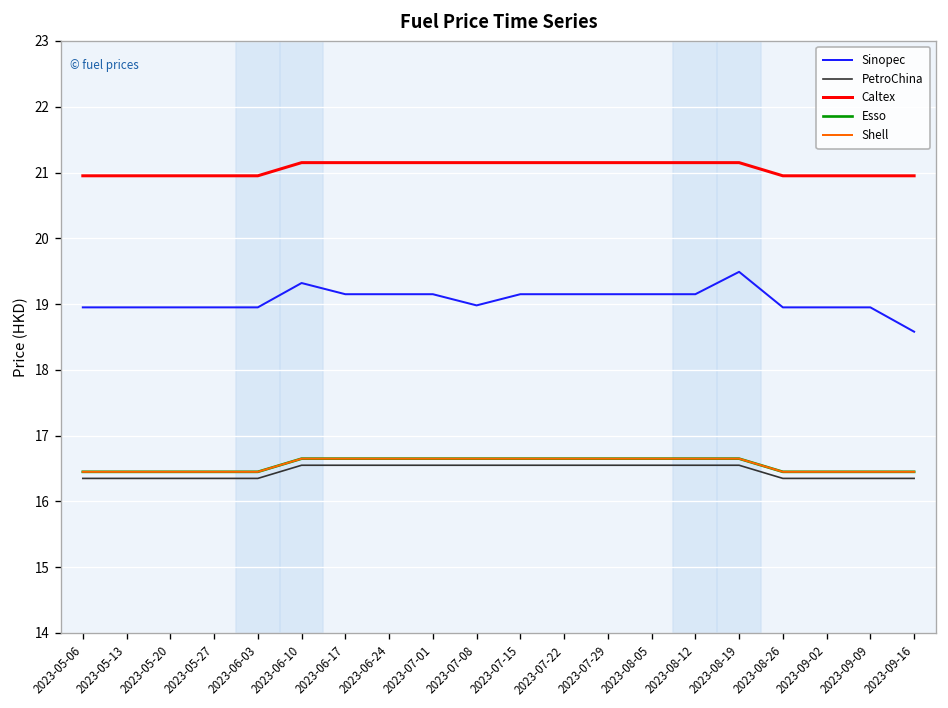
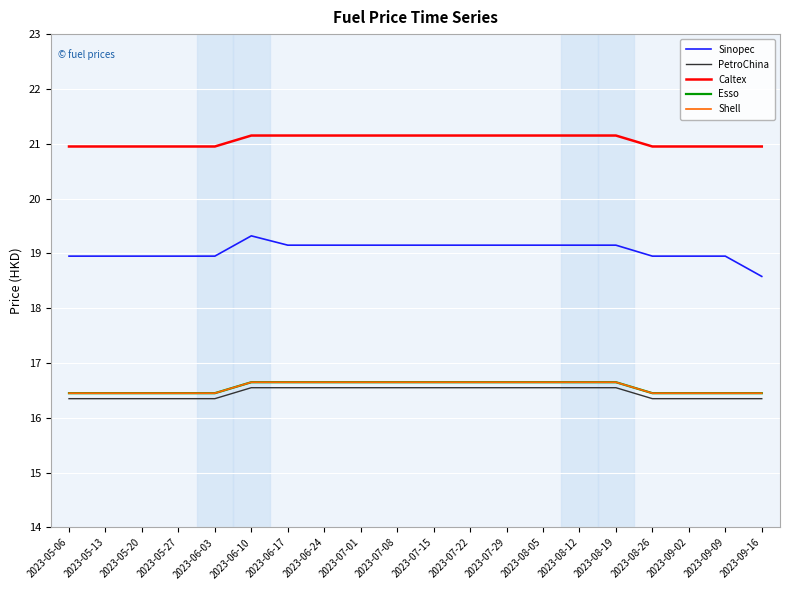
  {
    "Sinopec": {
      "2023-05-06": 19.0,
      "2023-05-13": 19.0,
      "2023-05-20": 19.0,
      "2023-05-27": 19.0,
      "2023-06-03": 19.0,
      "2023-06-10": 19.3,
      "2023-06-17": 19.2,
      "2023-06-24": 19.2,
      "2023-07-01": 19.2,
-     "2023-07-08": 19.0,
+     "2023-07-08": 19.2,
      "2023-07-15": 19.2,
      "2023-07-22": 19.2,
      "2023-07-29": 19.2,
      "2023-08-05": 19.2,
      "2023-08-12": 19.2,
-     "2023-08-19": 19.5,
+     "2023-08-19": 19.2,
      "2023-08-26": 19.0,
      "2023-09-02": 19.0,
      "2023-09-09": 19.0,
      "2023-09-16": 18.6
    },
    "PetroChina": {
      "2023-05-06": 16.4,
      "2023-05-13": 16.4,
      "2023-05-20": 16.4,
      "2023-05-27": 16.4,
      "2023-06-03": 16.4,
      "2023-06-10": 16.6,
      "2023-06-17": 16.6,
      "2023-06-24": 16.6,
      "2023-07-01": 16.6,
      "2023-07-08": 16.6,
      "2023-07-15": 16.6,
      "2023-07-22": 16.6,
      "2023-07-29": 16.6,
      "2023-08-05": 16.6,
      "2023-08-12": 16.6,
      "2023-08-19": 16.6,
      "2023-08-26": 16.4,
      "2023-09-02": 16.4,
      "2023-09-09": 16.4,
      "2023-09-16": 16.4
    },
    "Caltex": {
      "2023-05-06": 21.0,
      "2023-05-13": 21.0,
      "2023-05-20": 21.0,
      "2023-05-27": 21.0,
      "2023-06-03": 21.0,
      "2023-06-10": 21.2,
      "2023-06-17": 21.2,
      "2023-06-24": 21.2,
      "2023-07-01": 21.2,
      "2023-07-08": 21.2,
      "2023-07-15": 21.2,
      "2023-07-22": 21.2,
      "2023-07-29": 21.2,
      "2023-08-05": 21.2,
      "2023-08-12": 21.2,
      "2023-08-19": 21.2,
      "2023-08-26": 21.0,
      "2023-09-02": 21.0,
      "2023-09-09": 21.0,
      "2023-09-16": 21.0
    },
    "Shell": {
      "2023-05-06": 16.5,
      "2023-05-13": 16.5,
      "2023-05-20": 16.5,
      "2023-05-27": 16.5,
      "2023-06-03": 16.5,
      "2023-06-10": 16.7,
      "2023-06-17": 16.7,
      "2023-06-24": 16.7,
      "2023-07-01": 16.7,
      "2023-07-08": 16.7,
      "2023-07-15": 16.7,
      "2023-07-22": 16.7,
      "2023-07-29": 16.7,
      "2023-08-05": 16.7,
      "2023-08-12": 16.7,
      "2023-08-19": 16.7,
      "2023-08-26": 16.5,
      "2023-09-02": 16.5,
      "2023-09-09": 16.5,
      "2023-09-16": 16.5
    }
  }
